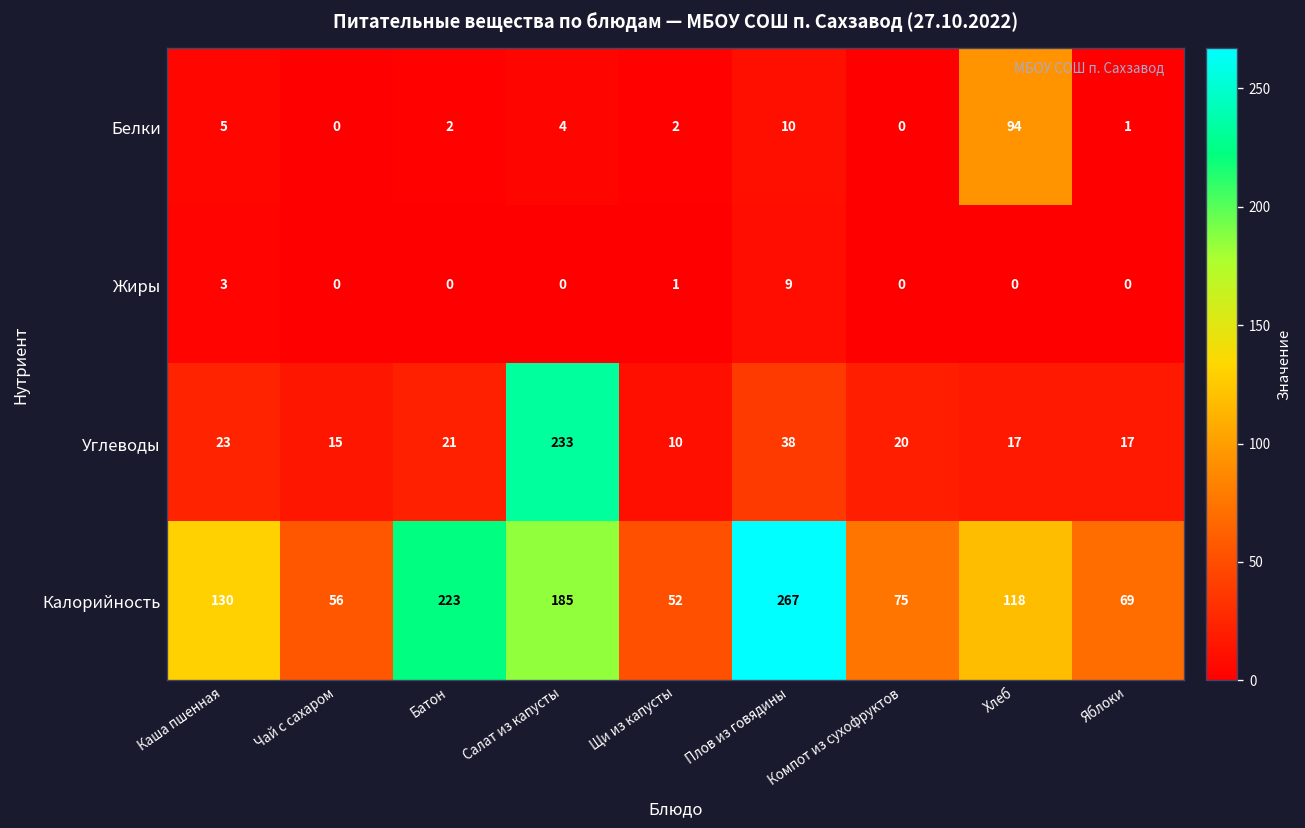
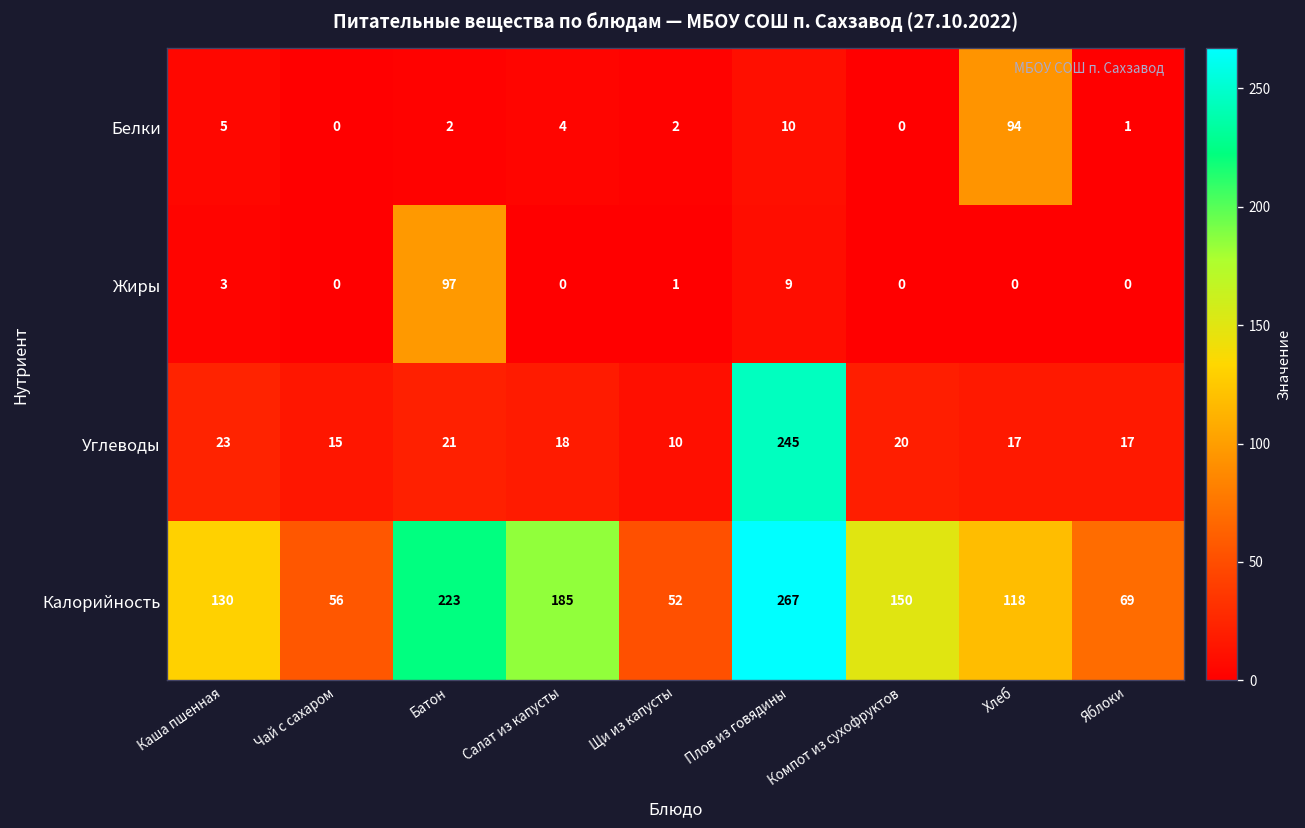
  {
    "Белки": {
      "Каша пшенная": 5,
      "Чай с сахаром": 0,
      "Батон": 2,
      "Салат из капусты": 4,
      "Щи из капусты": 2,
      "Плов из говядины": 10,
      "Компот из сухофруктов": 0,
      "Хлеб": 94
    },
    "Жиры": {
      "Каша пшенная": 3,
      "Чай с сахаром": 0,
-     "Батон": 0,
+     "Батон": 97,
      "Салат из капусты": 0,
      "Щи из капусты": 1,
      "Плов из говядины": 9,
      "Компот из сухофруктов": 0,
      "Хлеб": 0,
      "Яблоки": 0
    },
    "Углеводы": {
      "Каша пшенная": 23,
      "Чай с сахаром": 15,
      "Батон": 21,
-     "Салат из капусты": 233,
+     "Салат из капусты": 18,
      "Щи из капусты": 10,
-     "Плов из говядины": 38,
+     "Плов из говядины": 245,
      "Компот из сухофруктов": 20,
      "Хлеб": 17,
      "Яблоки": 17
    },
    "Калорийность": {
      "Каша пшенная": 130,
      "Чай с сахаром": 56,
      "Батон": 223,
      "Салат из капусты": 185,
      "Щи из капусты": 52,
      "Плов из говядины": 267,
-     "Компот из сухофруктов": 75,
+     "Компот из сухофруктов": 150,
      "Хлеб": 118,
      "Яблоки": 69
    }
  }
